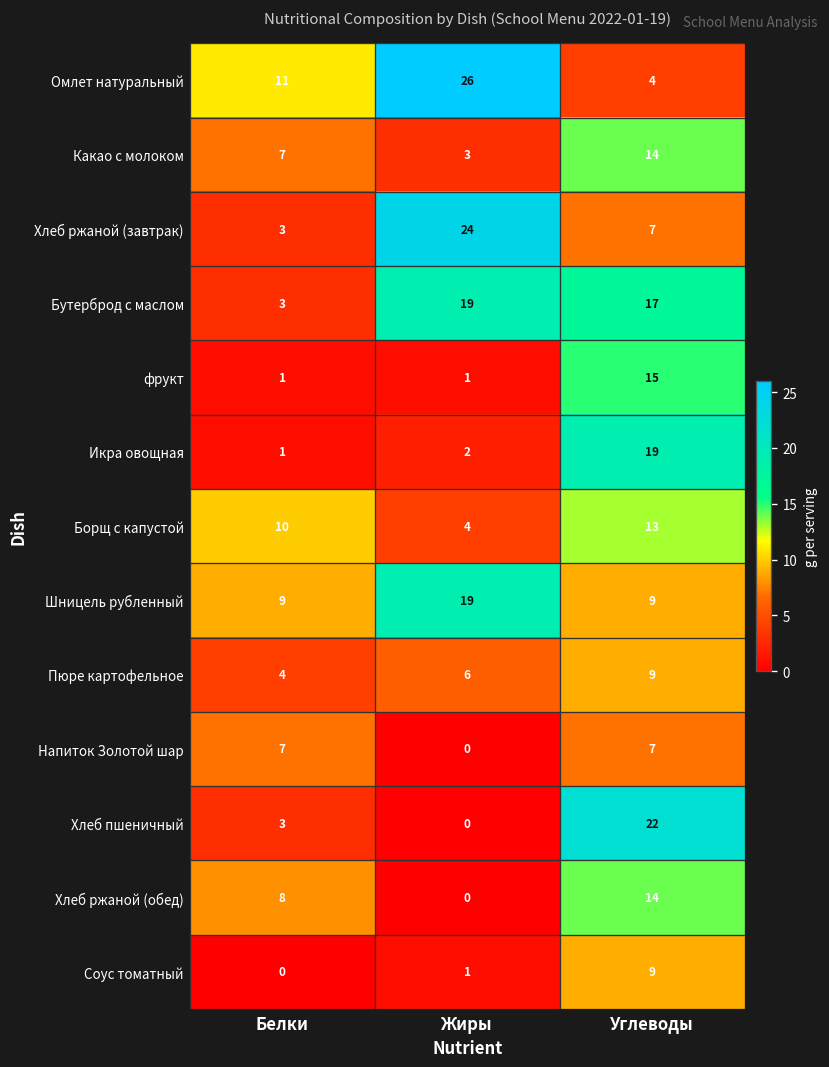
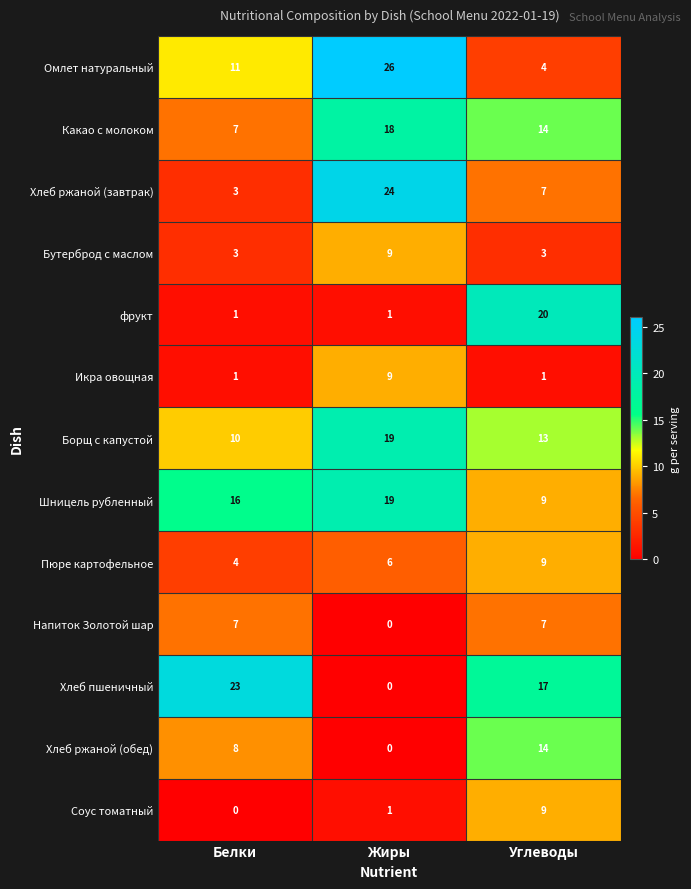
  {
    "Омлет натуральный": {
      "Белки": 11,
      "Жиры": 26,
      "Углеводы": 4
    },
    "Какао с молоком": {
      "Белки": 7,
-     "Жиры": 3,
+     "Жиры": 18,
      "Углеводы": 14
    },
    "Хлеб ржаной (завтрак)": {
      "Белки": 3,
      "Жиры": 24,
      "Углеводы": 7
    },
    "Бутерброд с маслом": {
      "Белки": 3,
-     "Жиры": 19,
-     "Углеводы": 17
+     "Жиры": 9,
+     "Углеводы": 3
    },
    "фрукт": {
      "Белки": 1,
      "Жиры": 1,
-     "Углеводы": 15
+     "Углеводы": 20
    },
    "Икра овощная": {
      "Белки": 1,
-     "Жиры": 2,
-     "Углеводы": 19
+     "Жиры": 9,
+     "Углеводы": 1
    },
    "Борщ с капустой": {
      "Белки": 10,
-     "Жиры": 4,
+     "Жиры": 19,
      "Углеводы": 13
    },
    "Шницель рубленный": {
-     "Белки": 9,
+     "Белки": 16,
      "Жиры": 19,
      "Углеводы": 9
    },
    "Пюре картофельное": {
      "Белки": 4,
      "Жиры": 6,
      "Углеводы": 9
    },
    "Напиток Золотой шар": {
      "Белки": 7,
      "Жиры": 0,
      "Углеводы": 7
    },
    "Хлеб пшеничный": {
-     "Белки": 3,
+     "Белки": 23,
      "Жиры": 0,
-     "Углеводы": 22
+     "Углеводы": 17
    },
    "Хлеб ржаной (обед)": {
      "Белки": 8,
      "Жиры": 0,
      "Углеводы": 14
    },
    "Соус томатный": {
      "Белки": 0,
      "Жиры": 1,
      "Углеводы": 9
    }
  }
